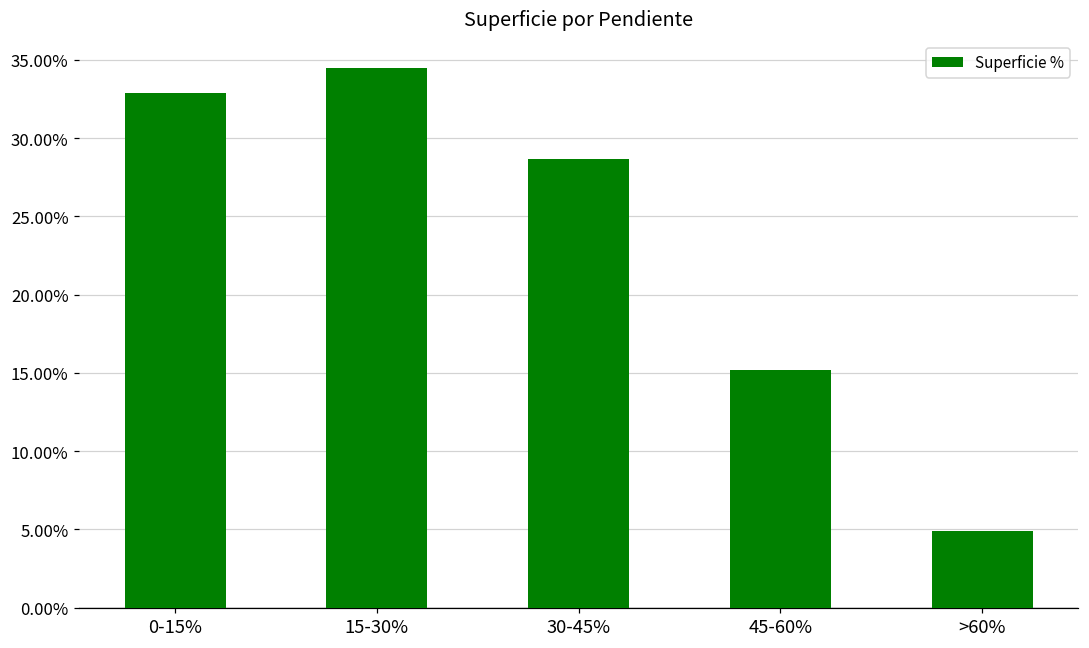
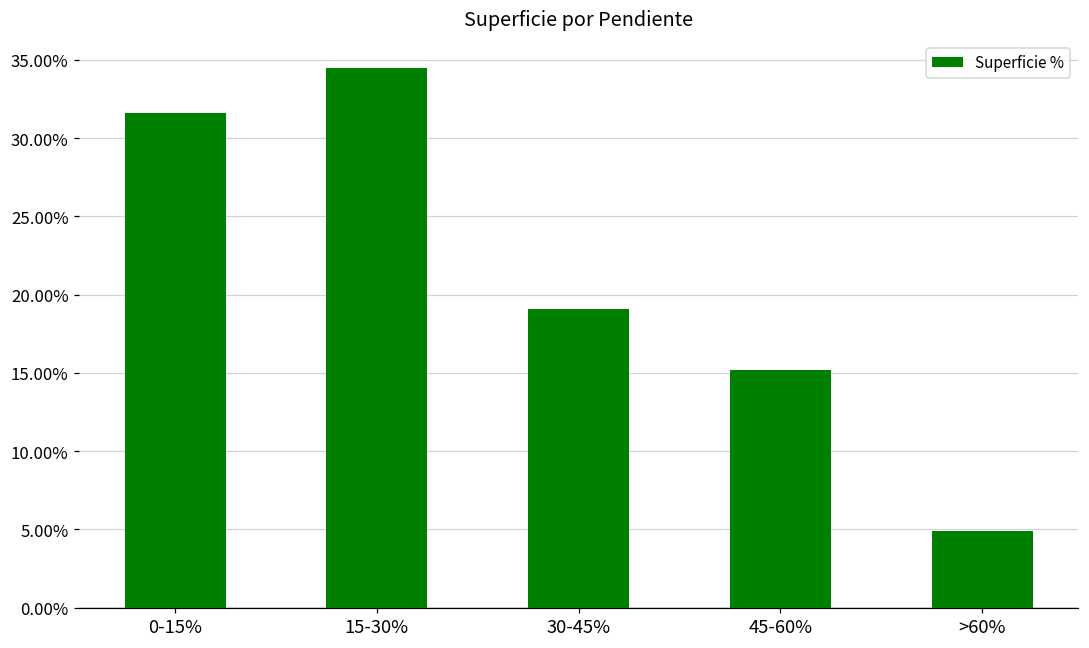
  {
-   "0-15%": "32.9%",
+   "0-15%": "31.6%",
    "15-30%": "34.5%",
-   "30-45%": "28.7%",
+   "30-45%": "19.1%",
    "45-60%": "15.2%",
    ">60%": "4.9%"
  }
